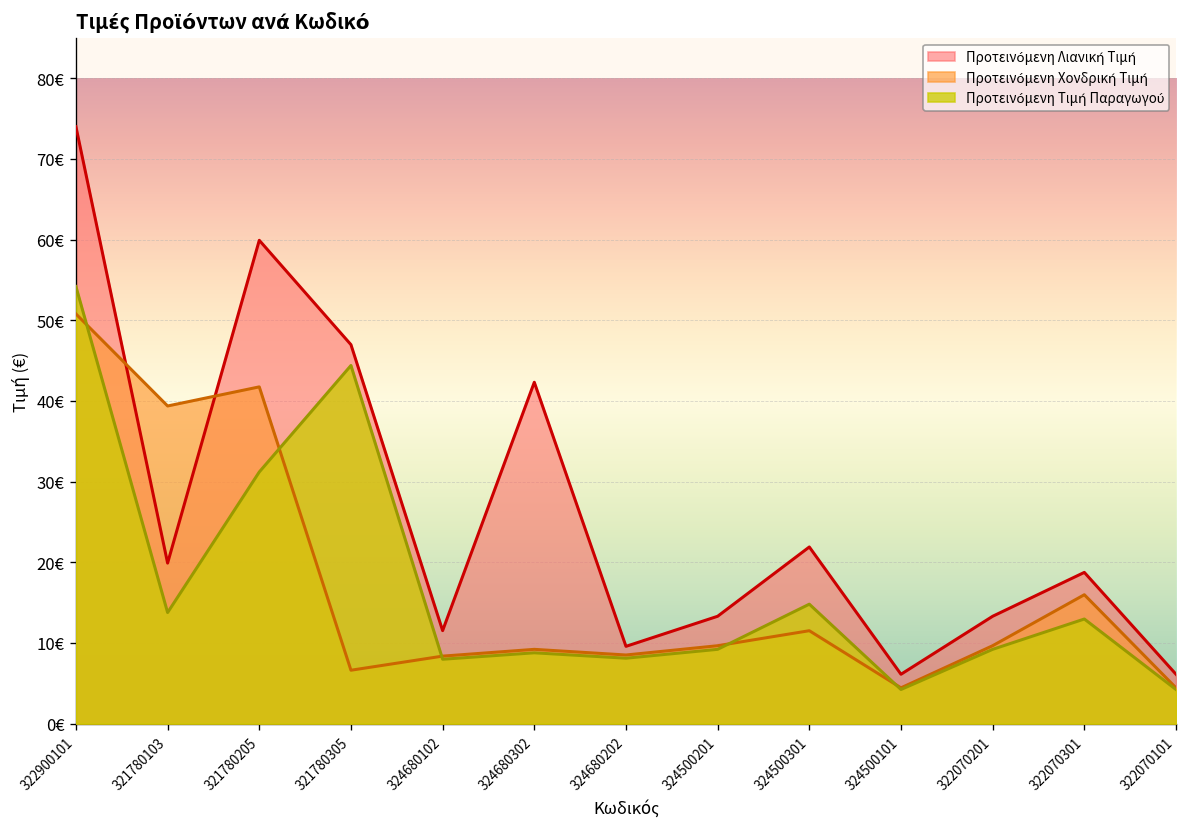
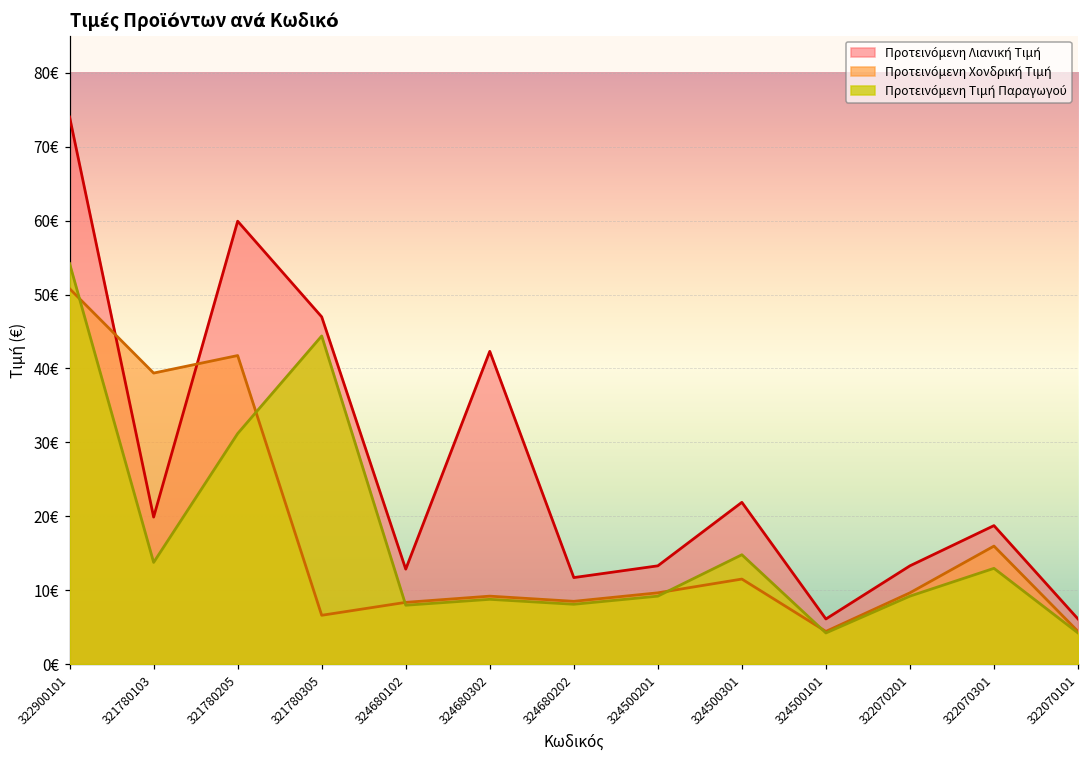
  {
    "Προτεινόμενη Λιανική Τιμή": {
      "322900101": "74€",
      "321780103": "20€",
      "321780205": "60€",
      "321780305": "47€",
-     "324680102": "12€",
+     "324680102": "13€",
      "324680302": "42€",
-     "324680202": "10€",
+     "324680202": "12€",
      "324500201": "13€",
      "324500301": "22€",
      "324500101": "6€",
      "322070201": "13€",
      "322070301": "19€",
      "322070101": "6€"
    },
    "Προτεινόμενη Χονδρική Τιμή": {
      "322900101": "51€",
      "321780103": "39€",
      "321780205": "42€",
      "321780305": "7€",
      "324680102": "8€",
      "324680302": "9€",
      "324680202": "9€",
      "324500201": "10€",
      "324500301": "12€",
      "322070201": "10€",
      "322070301": "16€"
    },
    "Προτεινόμενη Τιμή Παραγωγού": {
      "322900101": "54€",
      "321780103": "14€",
      "321780205": "31€",
      "321780305": "44€",
      "324680102": "8€",
      "324680302": "9€",
      "324680202": "8€",
      "324500201": "9€",
      "324500301": "15€",
      "322070201": "9€",
      "322070301": "13€"
    }
  }
